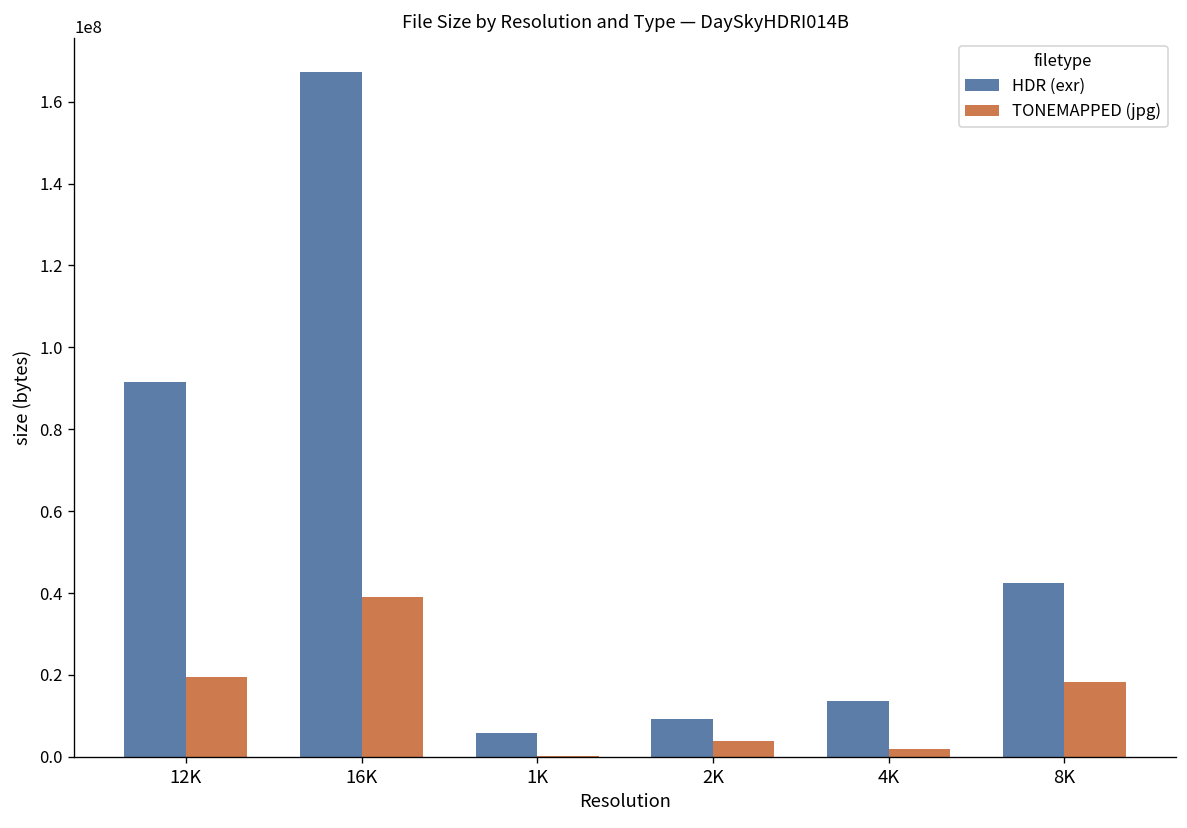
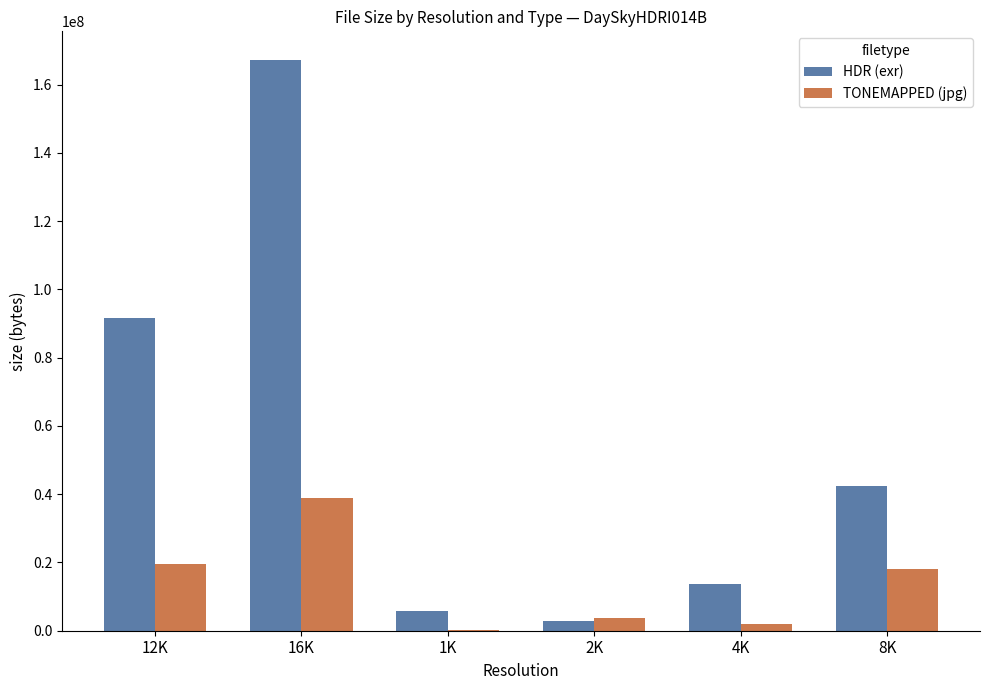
  {
    "HDR (exr)": {
      "12K": 92000000,
      "16K": 167000000,
      "1K": 6000000,
-     "2K": 9000000,
+     "2K": 3000000,
      "4K": 14000000,
      "8K": 43000000
    },
    "TONEMAPPED (jpg)": {
      "12K": 19000000,
      "16K": 39000000,
      "2K": 4000000,
      "4K": 2000000,
      "8K": 18000000
    }
  }
